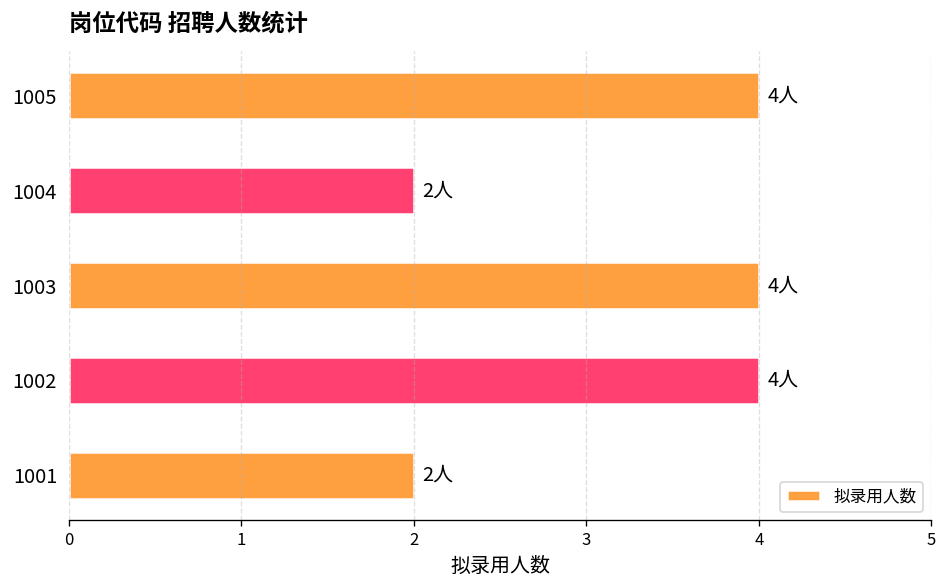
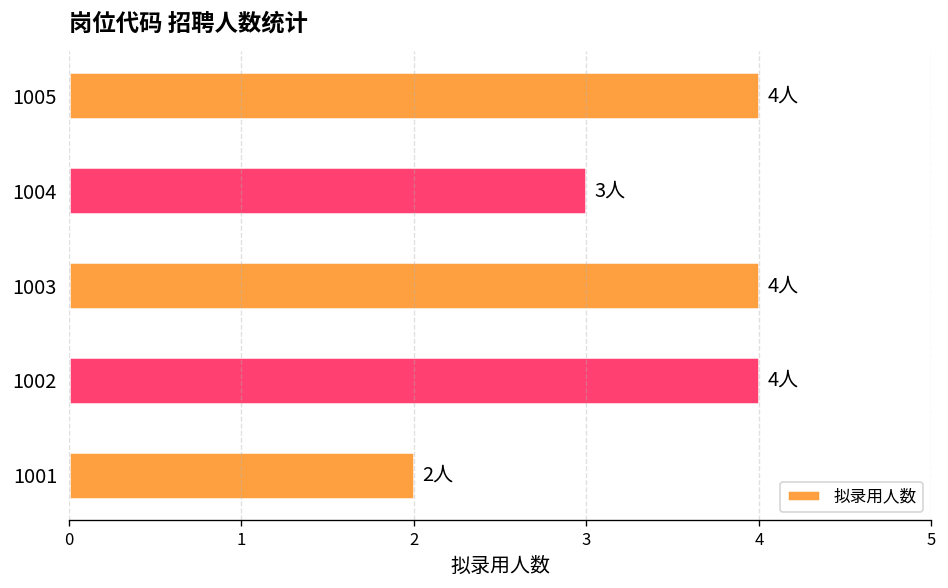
  {
    "1005": "4人",
-   "1004": "2人",
+   "1004": "3人",
    "1003": "4人",
    "1002": "4人",
    "1001": "2人"
  }
